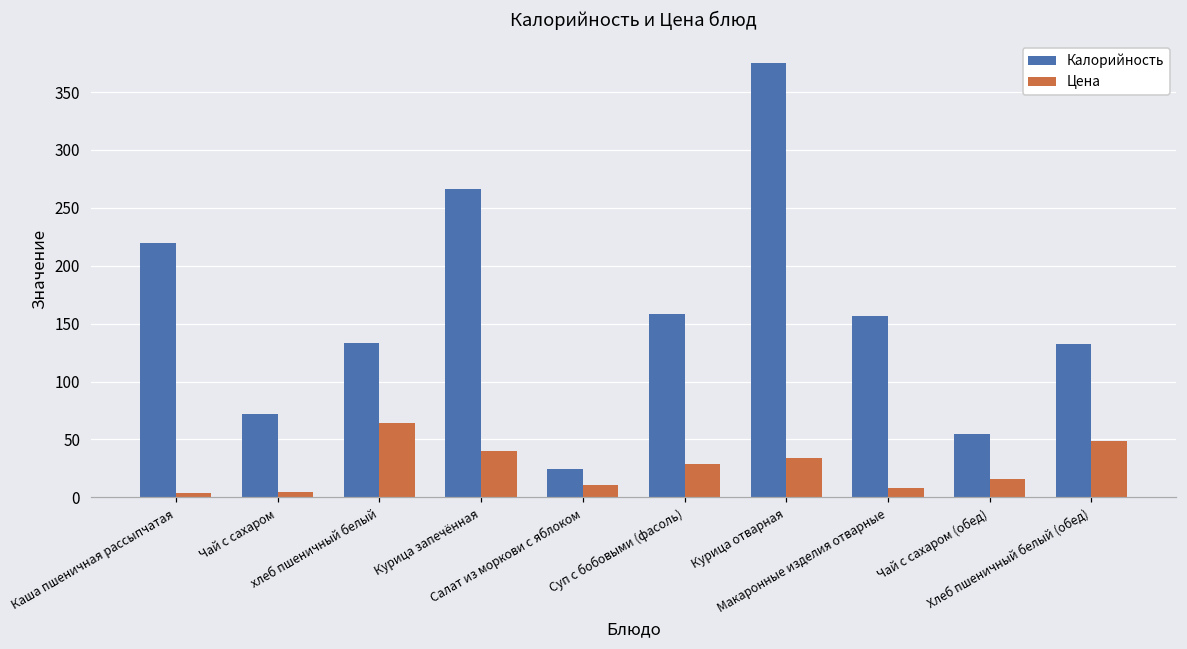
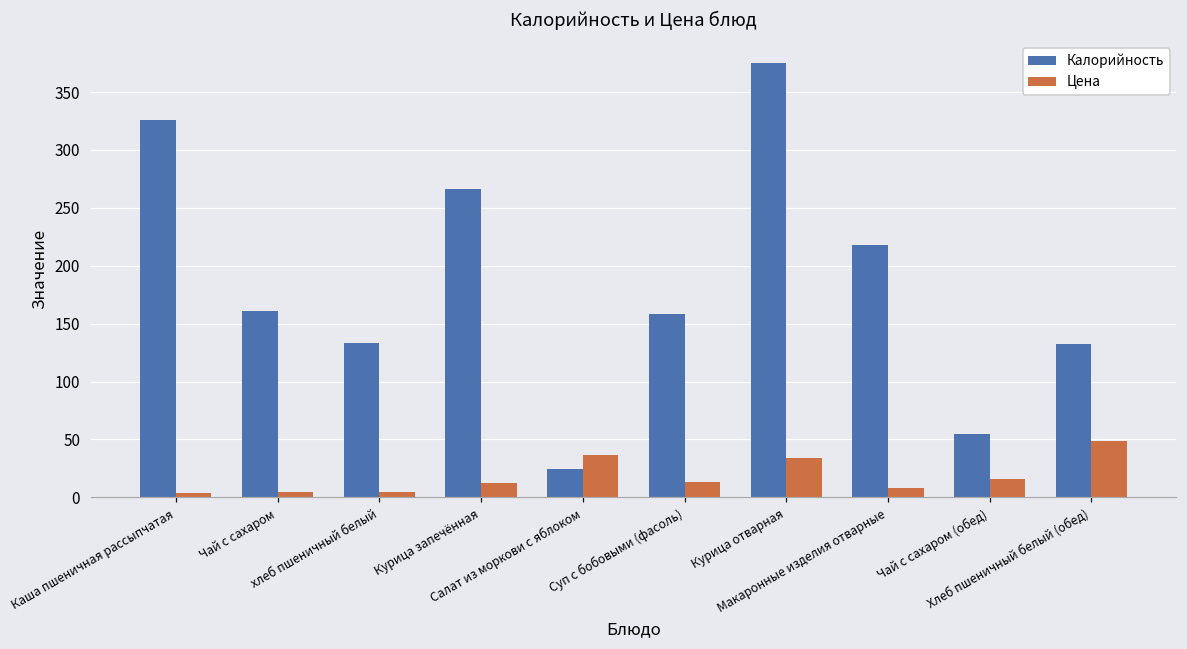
  {
    "Калорийность": {
-     "Каша пшеничная рассыпчатая": 220,
-     "Чай с сахаром": 72,
+     "Каша пшеничная рассыпчатая": 326,
+     "Чай с сахаром": 161,
      "хлеб пшеничный белый": 133,
      "Курица запечённая": 266,
      "Салат из моркови с яблоком": 24,
      "Суп с бобовыми (фасоль)": 158,
      "Курица отварная": 375,
-     "Макаронные изделия отварные": 157,
+     "Макаронные изделия отварные": 218,
      "Чай с сахаром (обед)": 55,
      "Хлеб пшеничный белый (обед)": 133
    },
    "Цена": {
      "Каша пшеничная рассыпчатая": 4,
      "Чай с сахаром": 5,
-     "хлеб пшеничный белый": 64,
-     "Курица запечённая": 40,
-     "Салат из моркови с яблоком": 11,
-     "Суп с бобовыми (фасоль)": 28,
+     "хлеб пшеничный белый": 4,
+     "Курица запечённая": 13,
+     "Салат из моркови с яблоком": 37,
+     "Суп с бобовыми (фасоль)": 13,
      "Курица отварная": 34,
      "Макаронные изделия отварные": 8,
      "Чай с сахаром (обед)": 16,
      "Хлеб пшеничный белый (обед)": 49
    }
  }
